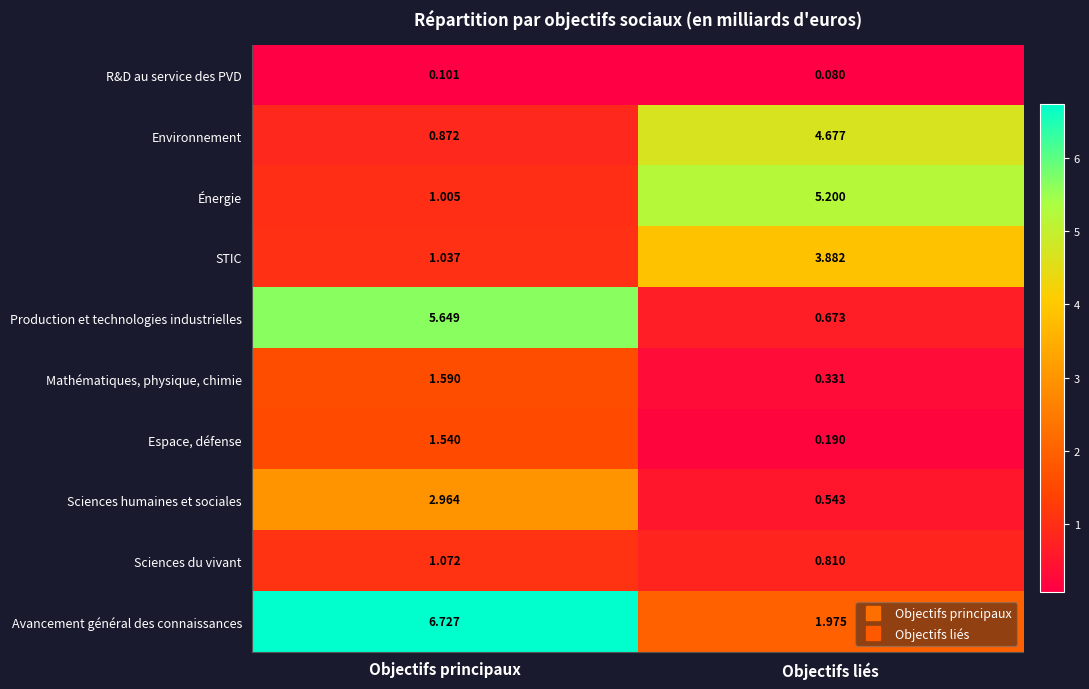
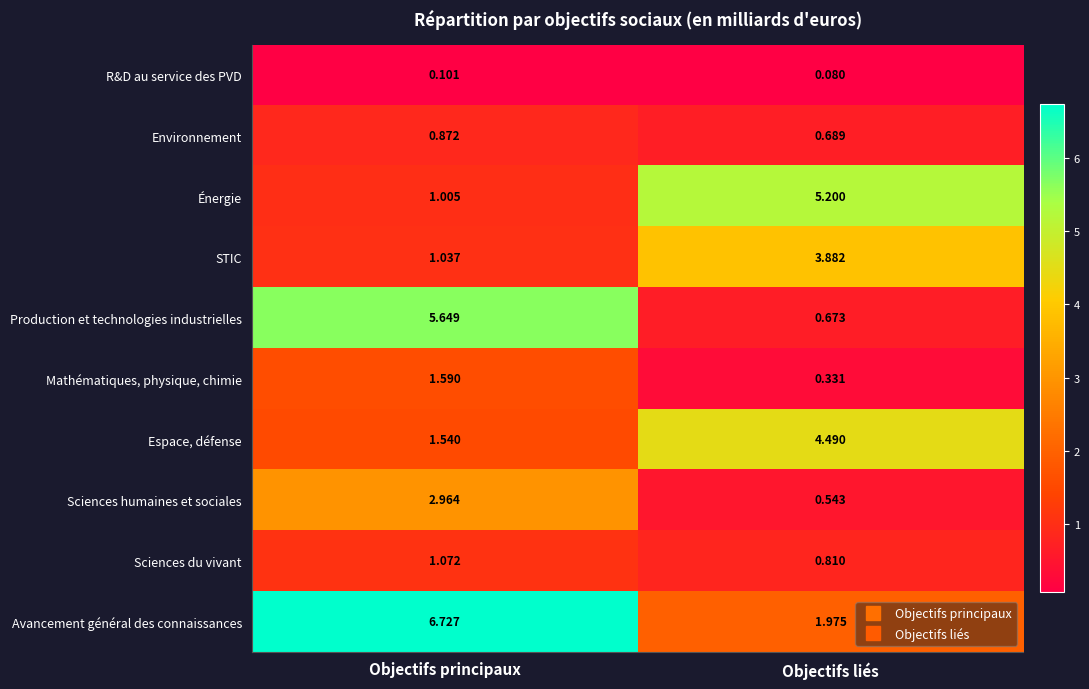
  {
    "R&D au service des PVD": {
      "Objectifs principaux": 0.101,
      "Objectifs liés": 0.080
    },
    "Environnement": {
      "Objectifs principaux": 0.872,
-     "Objectifs liés": 4.677
+     "Objectifs liés": 0.689
    },
    "Énergie": {
      "Objectifs principaux": 1.005,
      "Objectifs liés": 5.200
    },
    "STIC": {
      "Objectifs principaux": 1.037,
      "Objectifs liés": 3.882
    },
    "Production et technologies industrielles": {
      "Objectifs principaux": 5.649,
      "Objectifs liés": 0.673
    },
    "Mathématiques, physique, chimie": {
      "Objectifs principaux": 1.590,
      "Objectifs liés": 0.331
    },
    "Espace, défense": {
      "Objectifs principaux": 1.540,
-     "Objectifs liés": 0.190
+     "Objectifs liés": 4.490
    },
    "Sciences humaines et sociales": {
      "Objectifs principaux": 2.964,
      "Objectifs liés": 0.543
    },
    "Sciences du vivant": {
      "Objectifs principaux": 1.072,
      "Objectifs liés": 0.810
    },
    "Avancement général des connaissances": {
      "Objectifs principaux": 6.727,
      "Objectifs liés": 1.975
    }
  }
